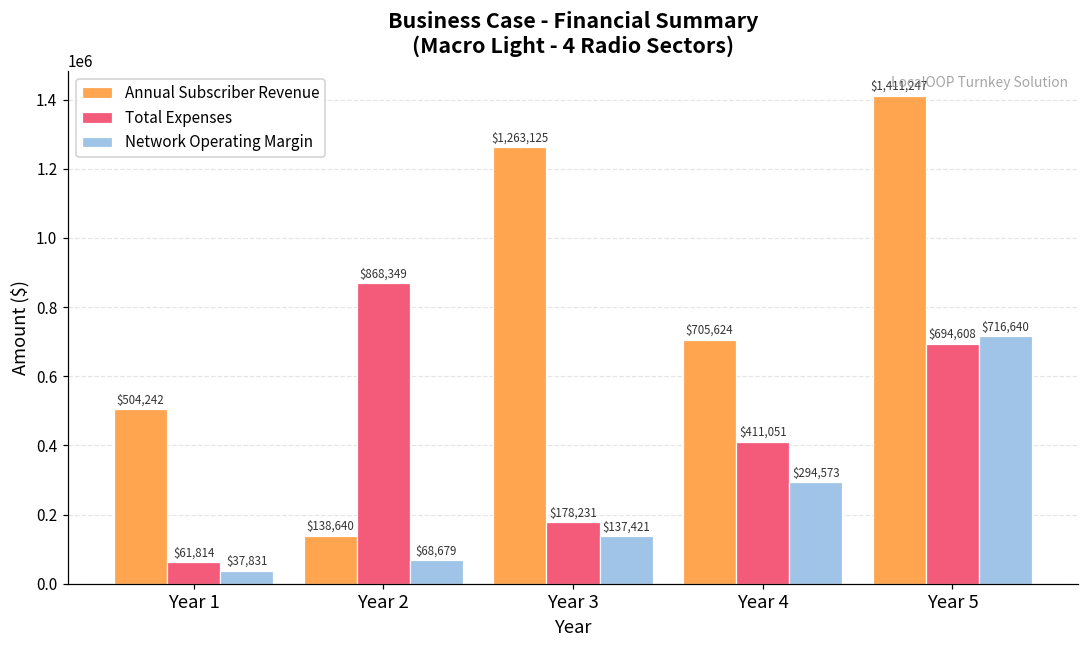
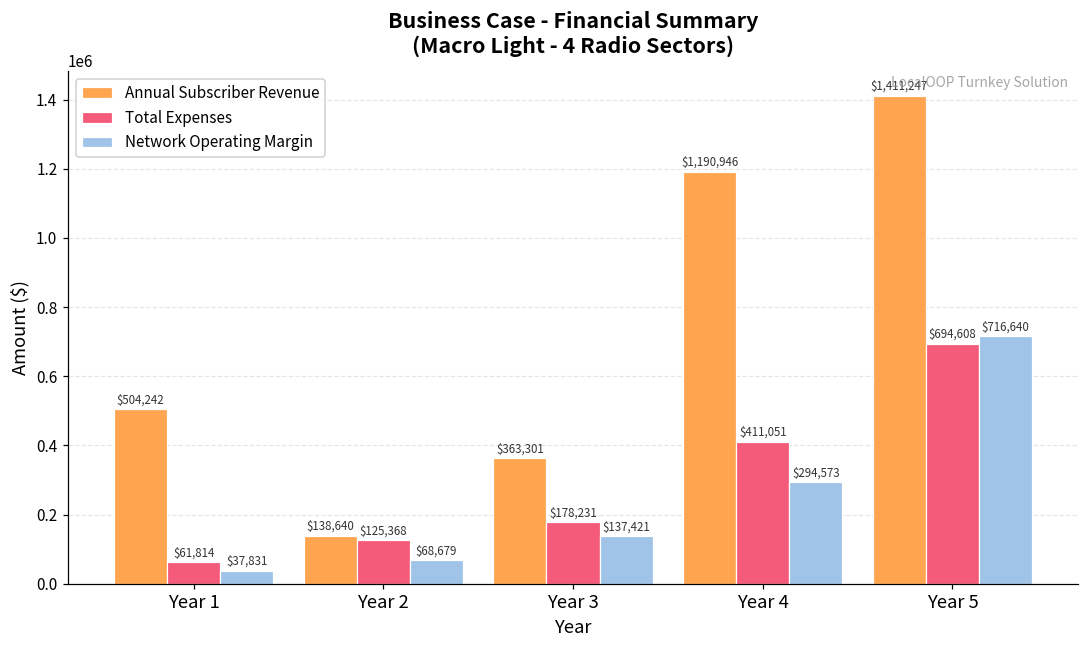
  {
    "Annual Subscriber Revenue": {
      "Year 1": "$504,242",
      "Year 2": "$138,640",
-     "Year 3": "$1,263,125",
-     "Year 4": "$705,624"
+     "Year 3": "$363,301",
+     "Year 4": "$1,190,946"
    },
    "Total Expenses": {
      "Year 1": "$61,814",
-     "Year 2": "$868,349",
+     "Year 2": "$125,368",
      "Year 3": "$178,231",
      "Year 4": "$411,051",
      "Year 5": "$694,608"
    },
    "Network Operating Margin": {
      "Year 1": "$37,831",
      "Year 2": "$68,679",
      "Year 3": "$137,421",
      "Year 4": "$294,573",
      "Year 5": "$716,640"
    }
  }
